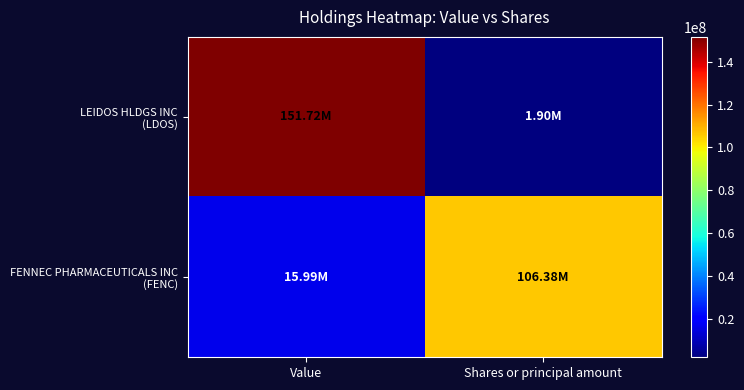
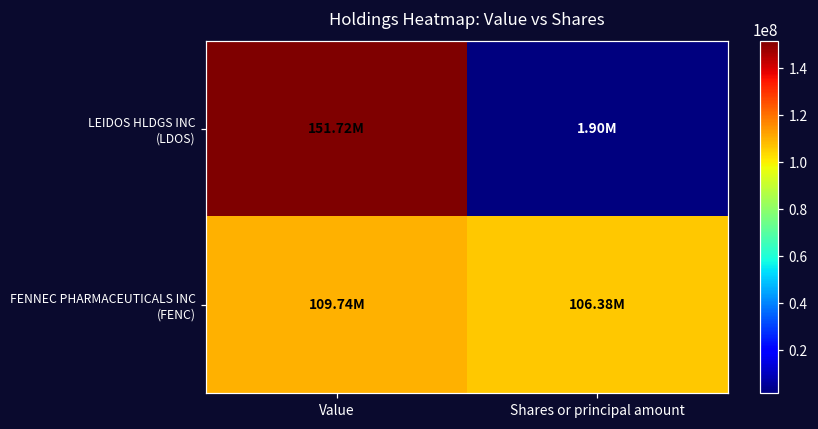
  {
    "LEIDOS HLDGS INC (LDOS)": {
      "Value": "151.72M",
      "Shares or principal amount": "1.90M"
    },
    "FENNEC PHARMACEUTICALS INC (FENC)": {
-     "Value": "15.99M",
+     "Value": "109.74M",
      "Shares or principal amount": "106.38M"
    }
  }
